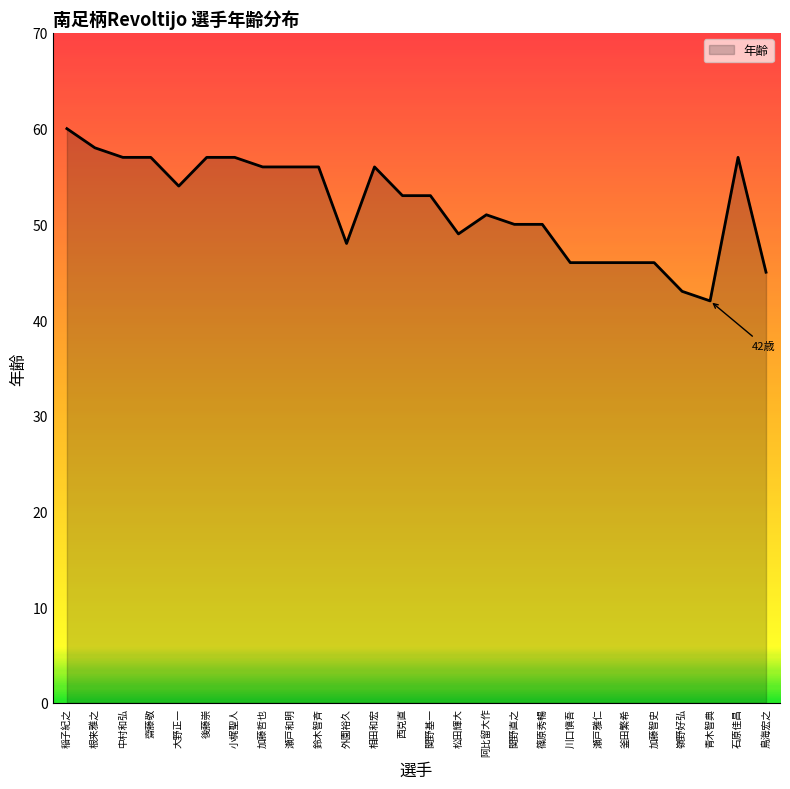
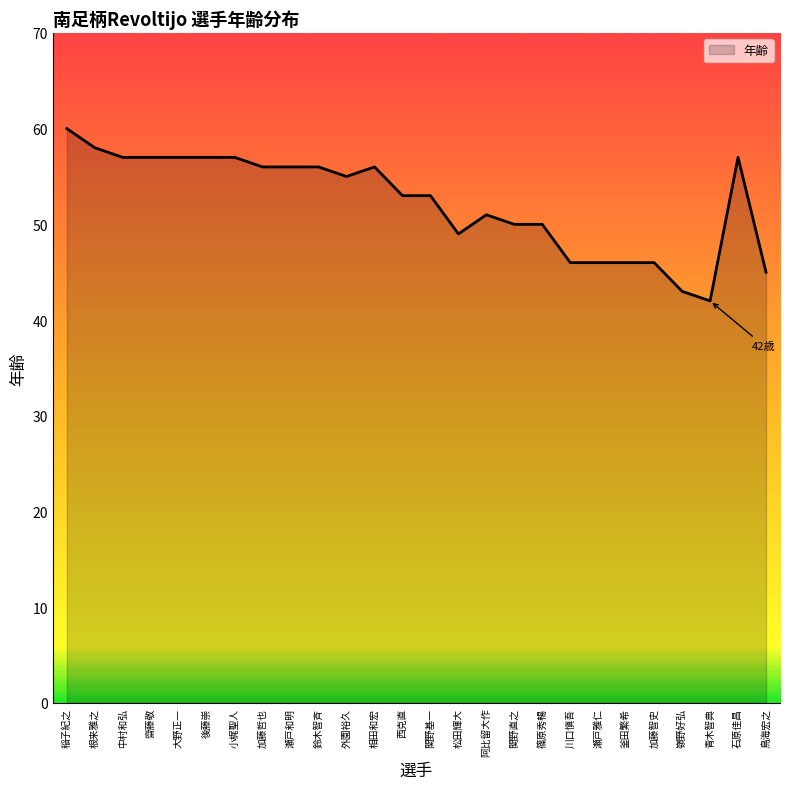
  {
    "稲子紀之": 60,
    "根来雅之": 58,
    "中村和弘": 57,
    "齋藤敬": 57,
-   "大野正一": 54,
+   "大野正一": 57,
    "後藤崇": 57,
    "小梶聖人": 57,
    "加藤哲也": 56,
    "瀬戸和明": 56,
    "鈴木智斉": 56,
-   "外園裕久": 48,
+   "外園裕久": 55,
    "相田和宏": 56,
    "西克直": 53,
    "関野基一": 53,
    "松田輝大": 49,
    "阿比留大作": 51,
    "関野直之": 50,
    "篠原秀暢": 50,
    "川口愼吾": 46,
    "瀬戸雅仁": 46,
    "釜田繁希": 46,
    "加藤智史": 46,
    "嶺野好弘": 43,
    "石原佳昌": 57,
    "鳥海宏之": 45
  }
